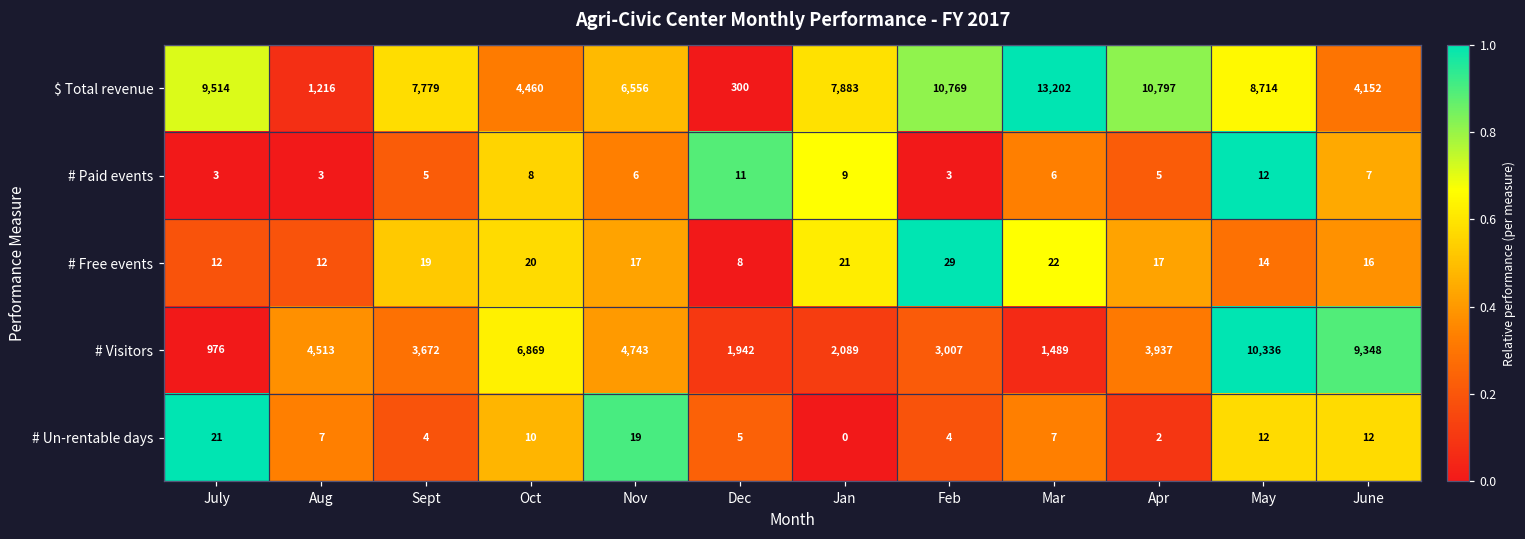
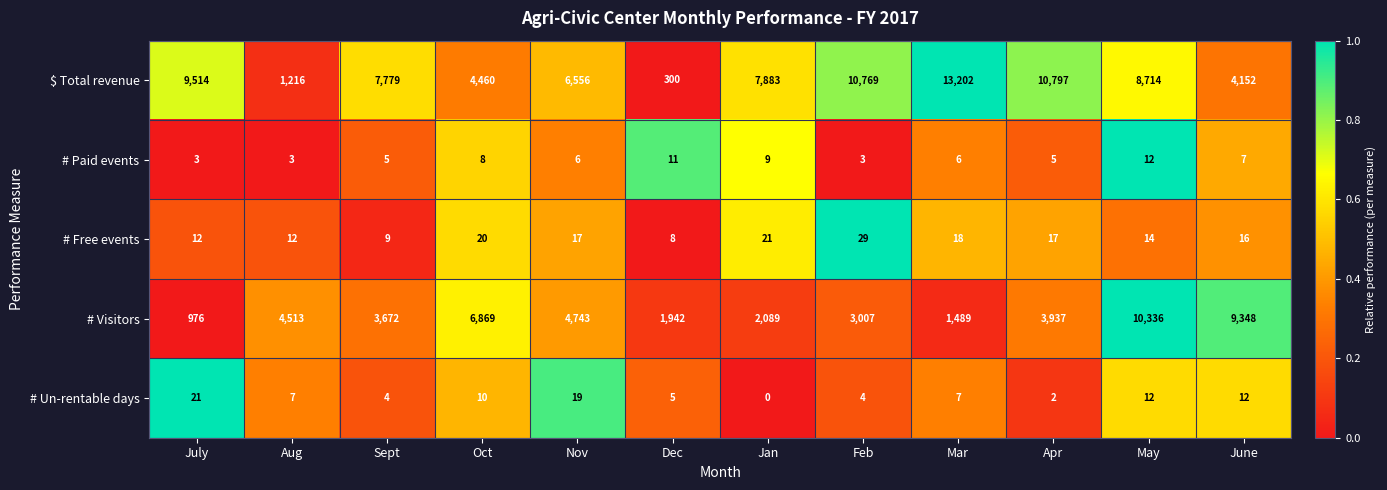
  {
    "$ Total revenue": {
      "July": "9,514",
      "Aug": "1,216",
      "Sept": "7,779",
      "Oct": "4,460",
      "Nov": "6,556",
      "Dec": "300",
      "Jan": "7,883",
      "Feb": "10,769",
      "Mar": "13,202",
      "Apr": "10,797",
      "May": "8,714",
      "June": "4,152"
    },
    "# Paid events": {
      "July": "3",
      "Aug": "3",
      "Sept": "5",
      "Oct": "8",
      "Nov": "6",
      "Dec": "11",
      "Jan": "9",
      "Feb": "3",
      "Mar": "6",
      "Apr": "5",
      "May": "12",
      "June": "7"
    },
    "# Free events": {
      "July": "12",
      "Aug": "12",
-     "Sept": "19",
+     "Sept": "9",
      "Oct": "20",
      "Nov": "17",
      "Dec": "8",
      "Jan": "21",
      "Feb": "29",
-     "Mar": "22",
+     "Mar": "18",
      "Apr": "17",
      "May": "14",
      "June": "16"
    },
    "# Visitors": {
      "July": "976",
      "Aug": "4,513",
      "Sept": "3,672",
      "Oct": "6,869",
      "Nov": "4,743",
      "Dec": "1,942",
      "Jan": "2,089",
      "Feb": "3,007",
      "Mar": "1,489",
      "Apr": "3,937",
      "May": "10,336",
      "June": "9,348"
    },
    "# Un-rentable days": {
      "July": "21",
      "Aug": "7",
      "Sept": "4",
      "Oct": "10",
      "Nov": "19",
      "Dec": "5",
      "Jan": "0",
      "Feb": "4",
      "Mar": "7",
      "Apr": "2",
      "May": "12",
      "June": "12"
    }
  }
